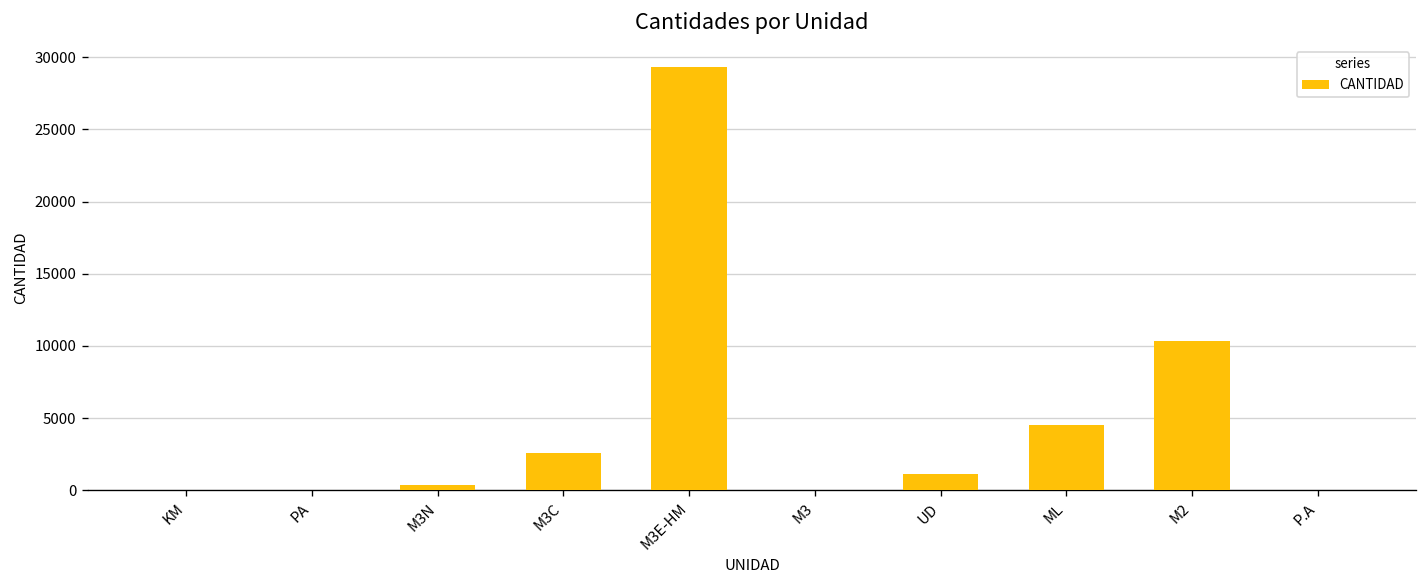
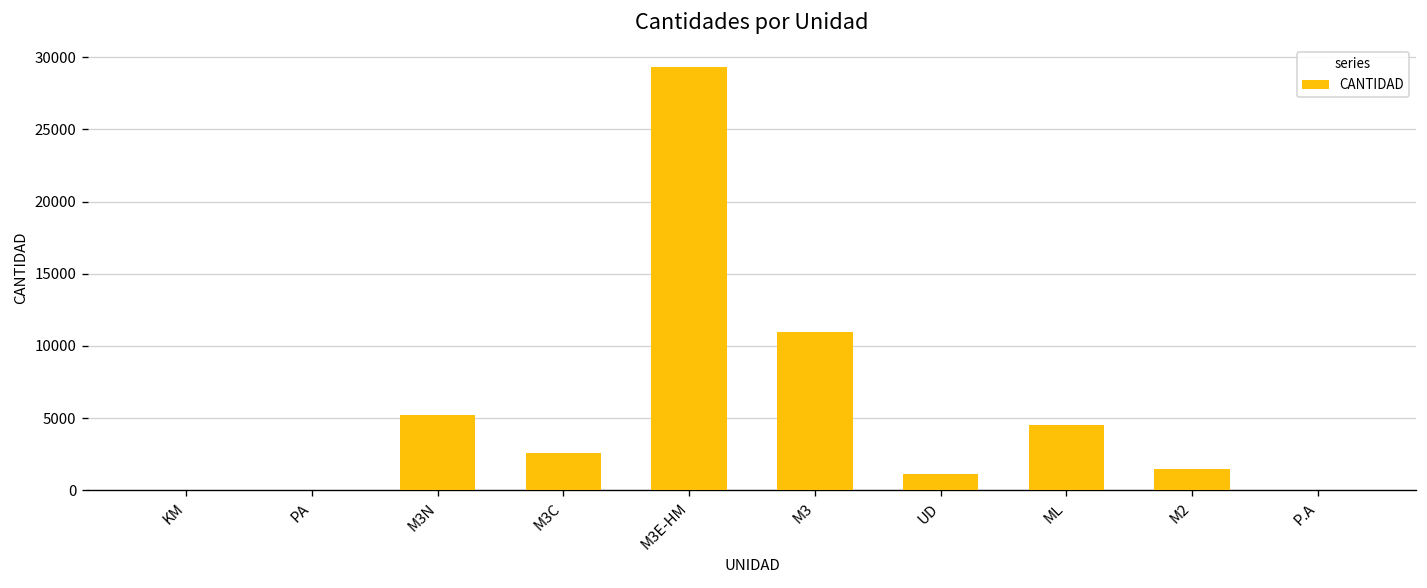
  {
-   "M3N": 400,
+   "M3N": 5200,
    "M3C": 2600,
    "M3E-HM": 29300,
-   "M3": 0,
+   "M3": 10900,
    "UD": 1100,
    "ML": 4500,
-   "M2": 10400
+   "M2": 1400
  }
